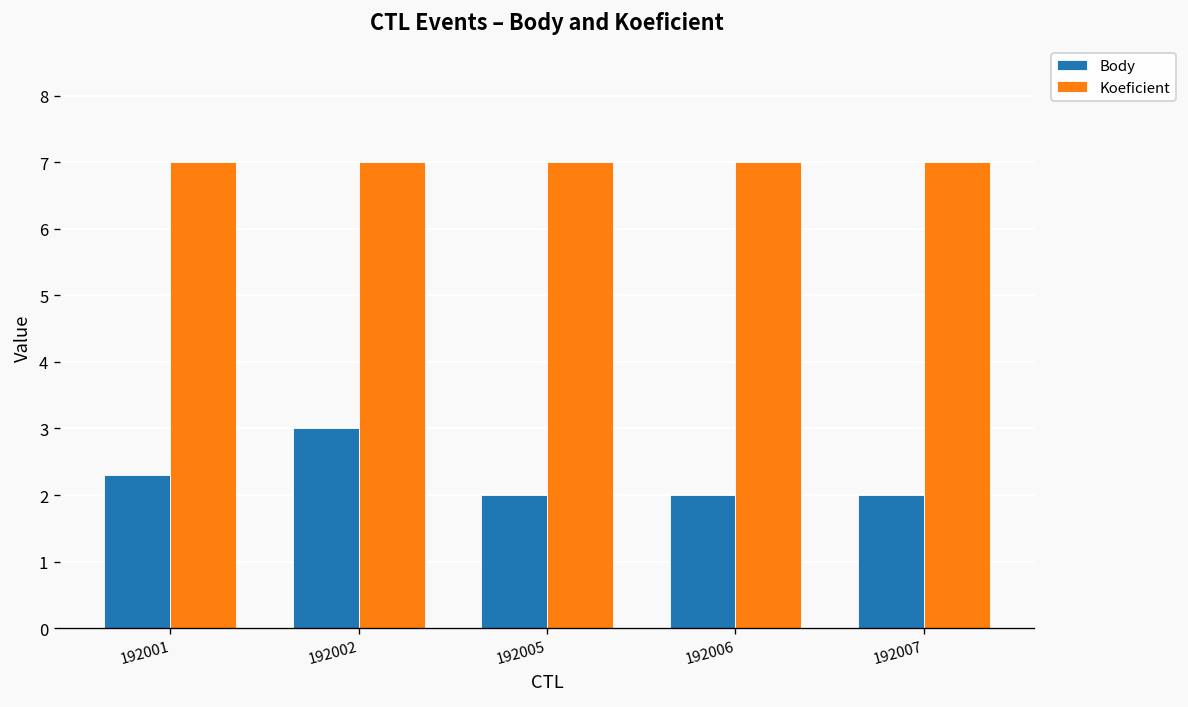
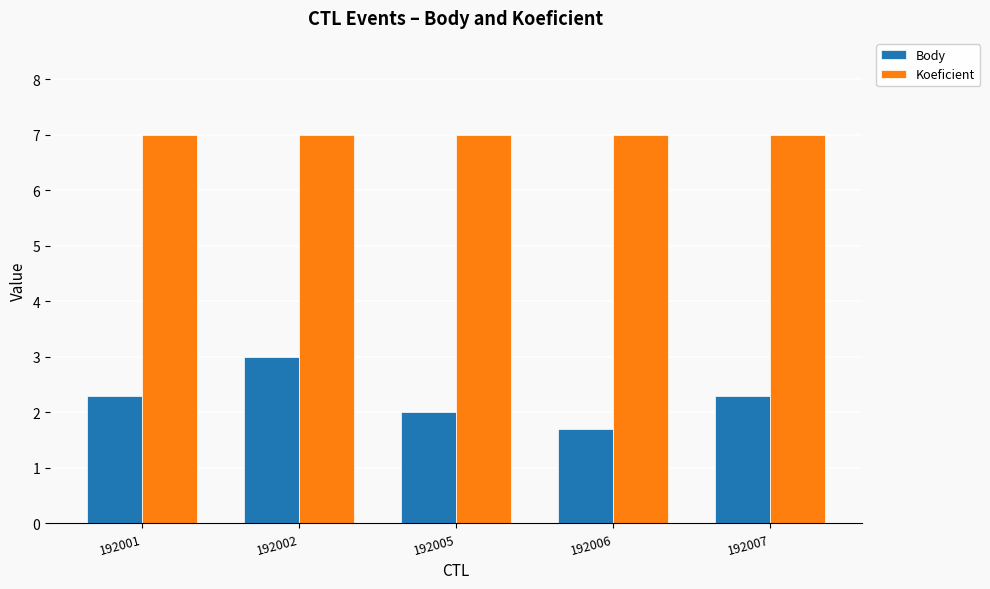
  {
    "Body": {
      "192001": 2.3,
      "192002": 3.0,
      "192005": 2.0,
-     "192006": 2.0,
-     "192007": 2.0
+     "192006": 1.7,
+     "192007": 2.3
    },
    "Koeficient": {
      "192001": 7.0,
      "192002": 7.0,
      "192005": 7.0,
      "192006": 7.0,
      "192007": 7.0
    }
  }
